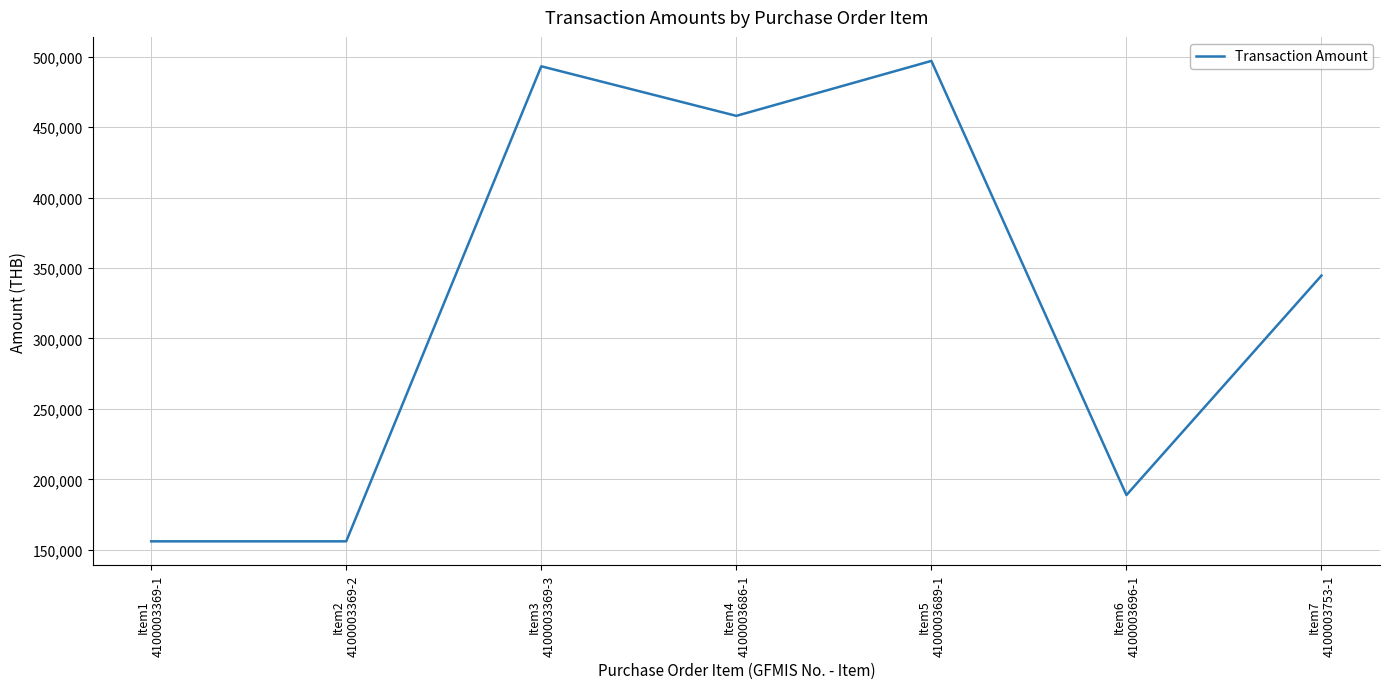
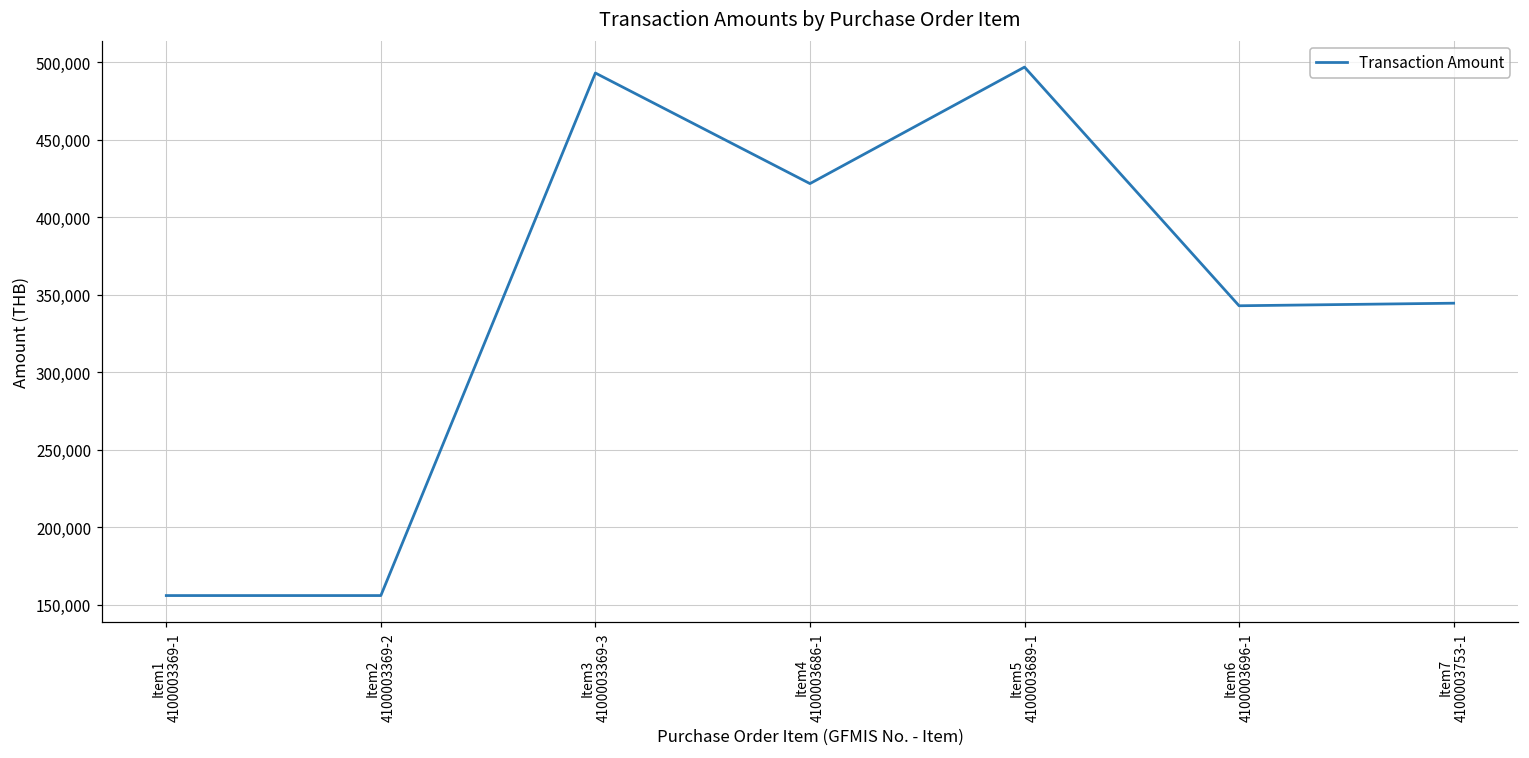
  {
    "Item1 4100003369-1": "156,000",
    "Item2 4100003369-2": "156,000",
    "Item3 4100003369-3": "493,000",
-   "Item4 4100003686-1": "458,000",
+   "Item4 4100003686-1": "422,000",
    "Item5 4100003689-1": "497,000",
-   "Item6 4100003696-1": "189,000",
+   "Item6 4100003696-1": "343,000",
    "Item7 4100003753-1": "345,000"
  }
